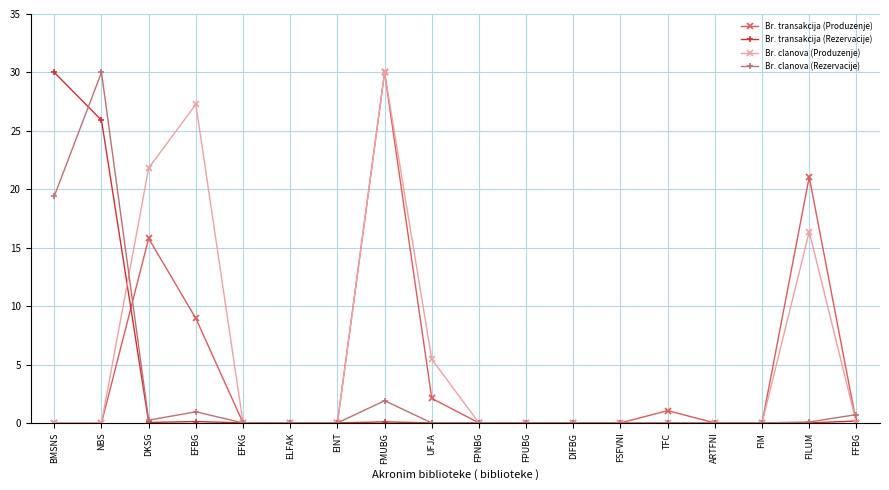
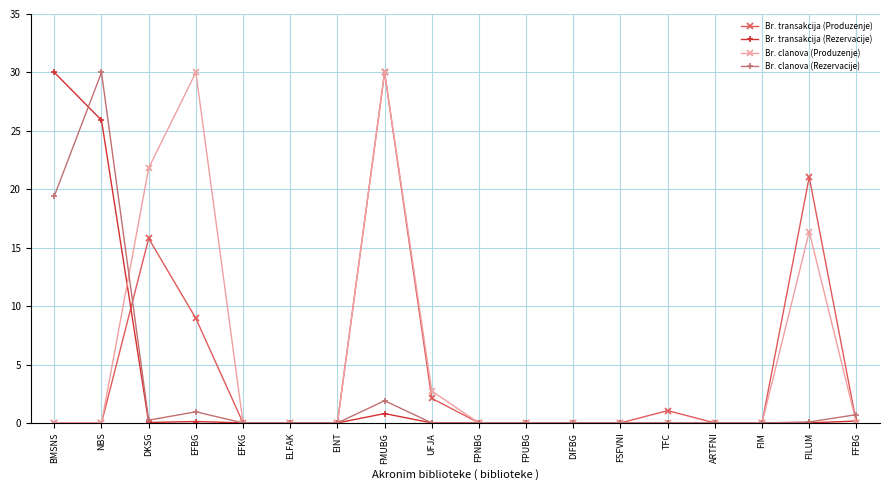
  {
    "Br. transakcija (Rezervacije)": {
      "BMSNS": 30.0,
      "NBS": 25.9,
      "EFBG": 0.1,
-     "FMUBG": 0.1
+     "FMUBG": 0.8
    },
    "Br. clanova (Produzenje)": {
      "DKSG": 21.8,
-     "EFBG": 27.3,
-     "UFJA": 5.5,
+     "EFBG": 30.0,
+     "UFJA": 2.7,
      "FILUM": 16.4
    }
  }
